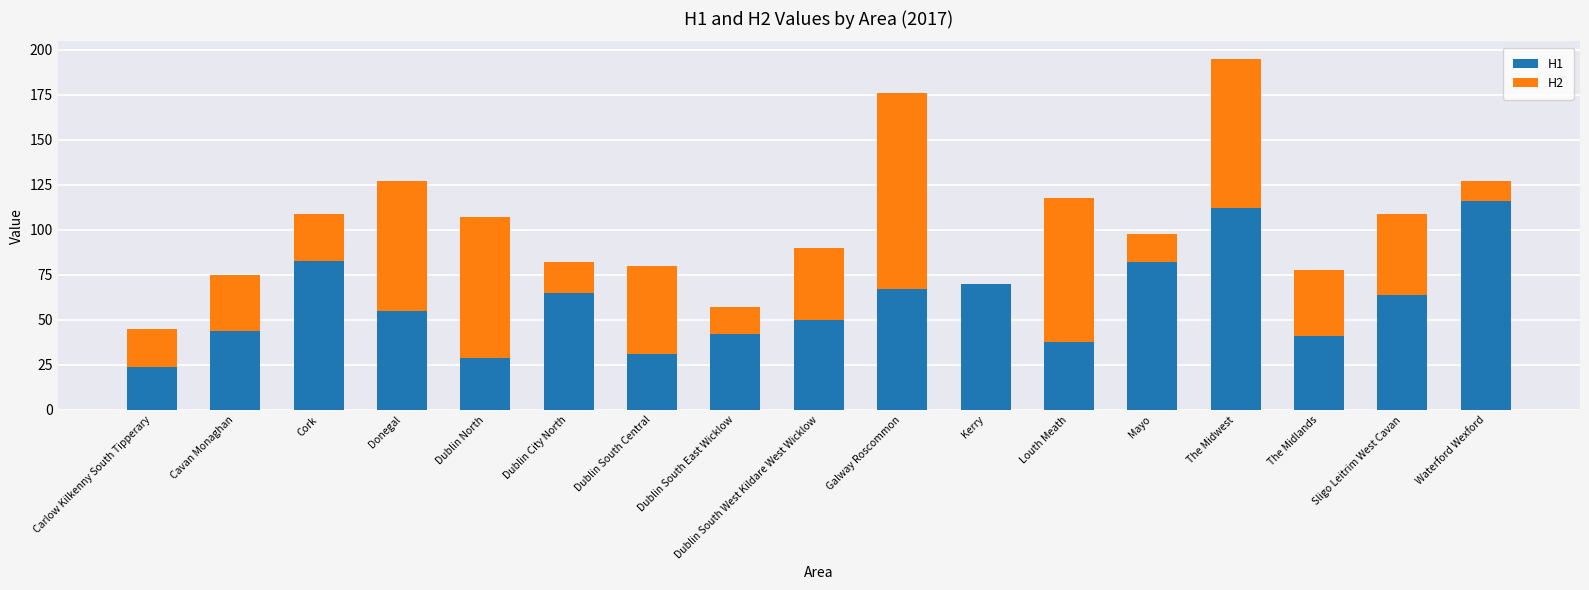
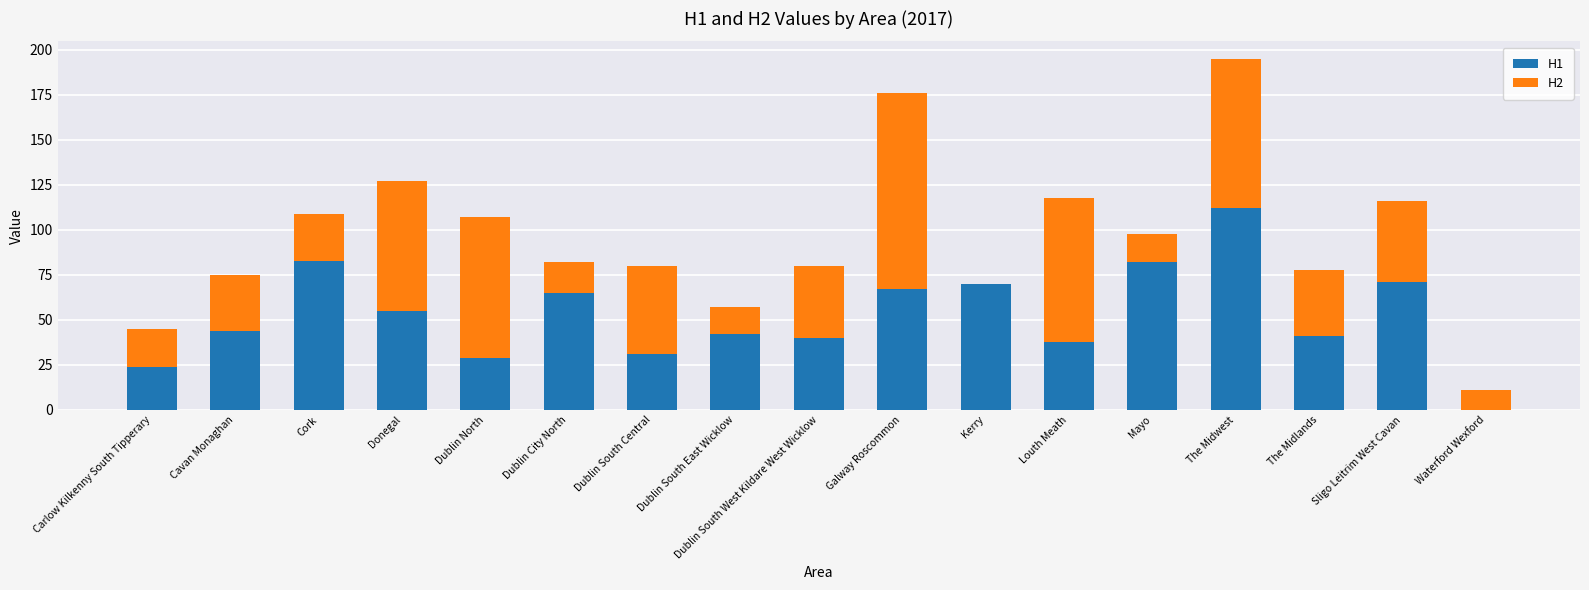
  {
    "H1": {
      "Carlow Kilkenny South Tipperary": 24,
      "Cavan Monaghan": 44,
      "Cork": 83,
      "Donegal": 55,
      "Dublin North": 29,
      "Dublin City North": 65,
      "Dublin South Central": 31,
      "Dublin South East Wicklow": 42,
-     "Dublin South West Kildare West Wicklow": 50,
+     "Dublin South West Kildare West Wicklow": 40,
      "Galway Roscommon": 67,
      "Kerry": 70,
      "Louth Meath": 38,
      "Mayo": 82,
      "The Midwest": 112,
      "The Midlands": 41,
-     "Sligo Leitrim West Cavan": 64,
-     "Waterford Wexford": 116
+     "Sligo Leitrim West Cavan": 71,
+     "Waterford Wexford": 0
    },
    "H2": {
      "Carlow Kilkenny South Tipperary": 21,
      "Cavan Monaghan": 31,
      "Cork": 26,
      "Donegal": 72,
      "Dublin North": 78,
      "Dublin City North": 17,
      "Dublin South Central": 49,
      "Dublin South East Wicklow": 15,
      "Dublin South West Kildare West Wicklow": 40,
      "Galway Roscommon": 109,
      "Kerry": 0,
      "Louth Meath": 80,
      "Mayo": 16,
      "The Midwest": 83,
      "The Midlands": 37,
      "Sligo Leitrim West Cavan": 45,
      "Waterford Wexford": 11
    }
  }
